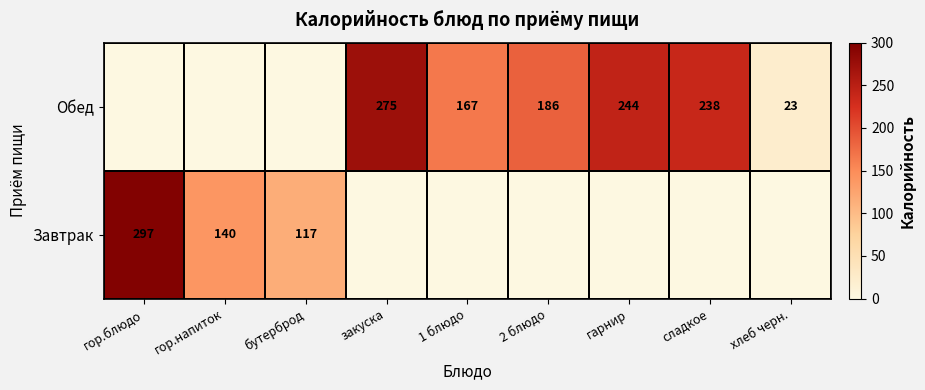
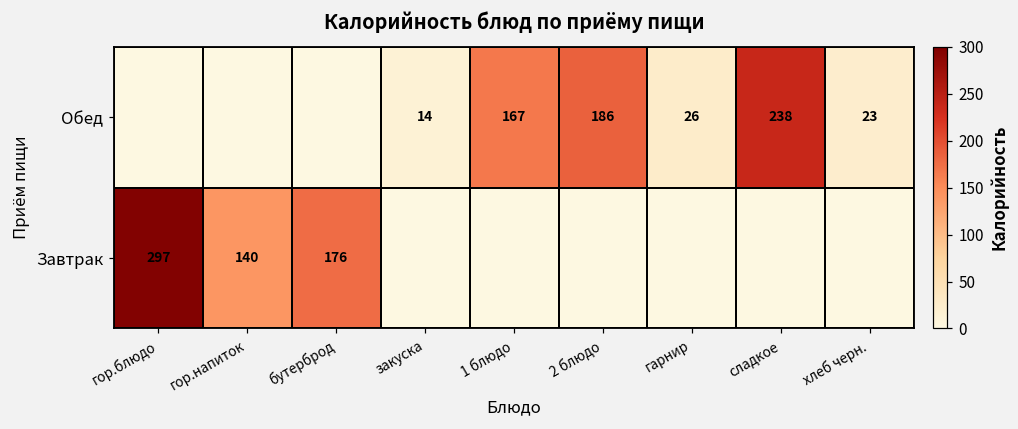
  {
    "Обед": {
-     "закуска": 275,
+     "закуска": 14,
      "1 блюдо": 167,
      "2 блюдо": 186,
-     "гарнир": 244,
+     "гарнир": 26,
      "сладкое": 238,
      "хлеб черн.": 23
    },
    "Завтрак": {
      "гор.блюдо": 297,
      "гор.напиток": 140,
-     "бутерброд": 117
+     "бутерброд": 176
    }
  }
